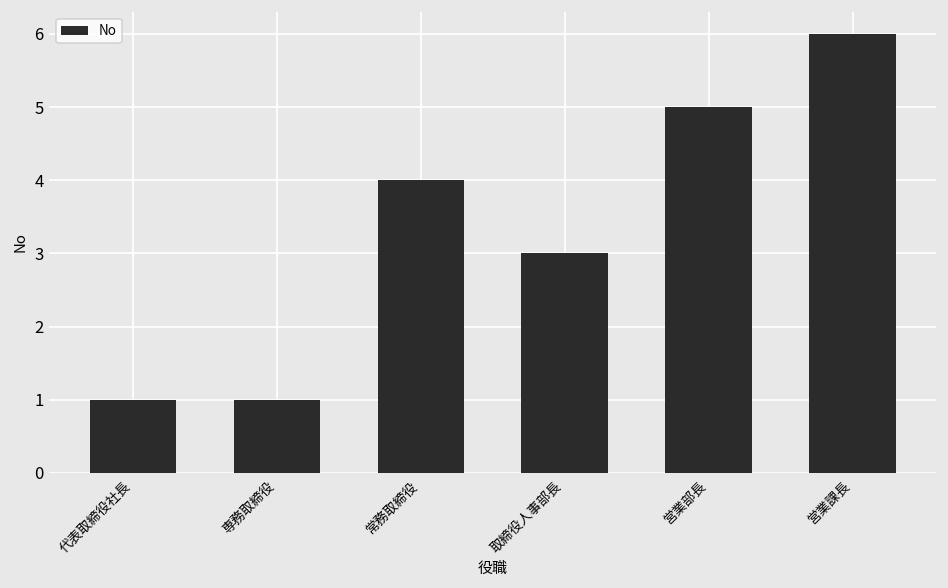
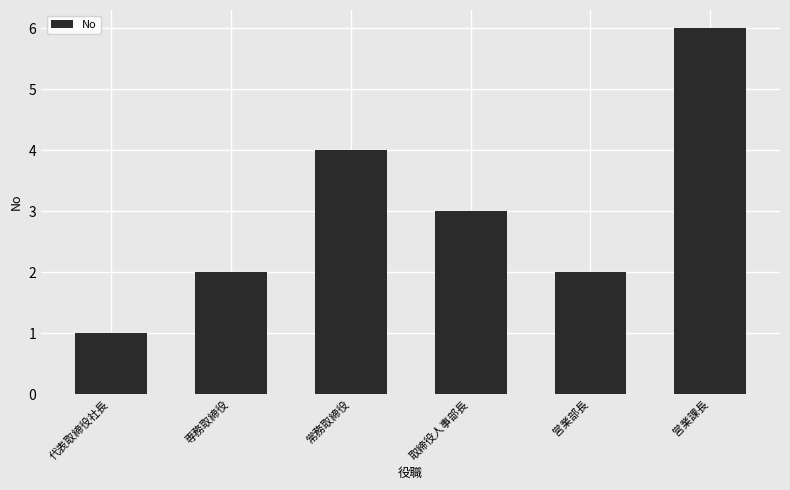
  {
    "代表取締役社長": 1,
-   "専務取締役": 1,
+   "専務取締役": 2,
    "常務取締役": 4,
    "取締役人事部長": 3,
-   "営業部長": 5,
+   "営業部長": 2,
    "営業課長": 6
  }
